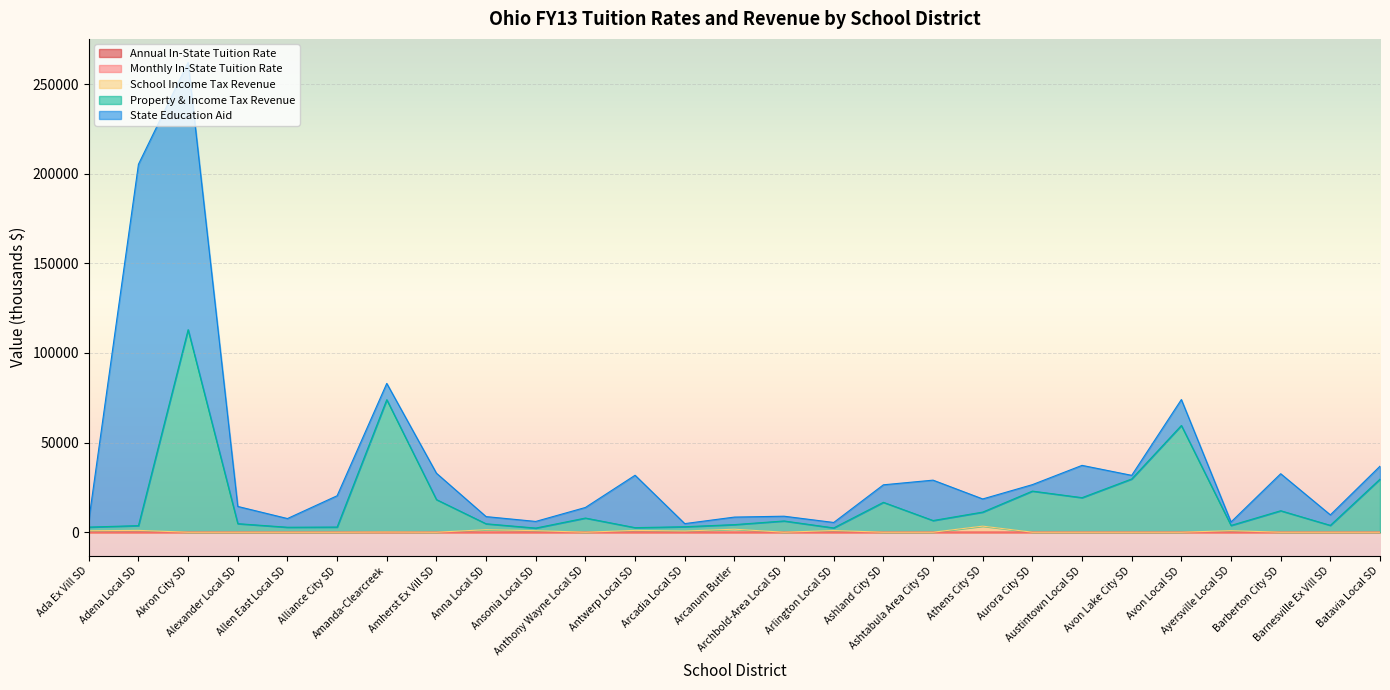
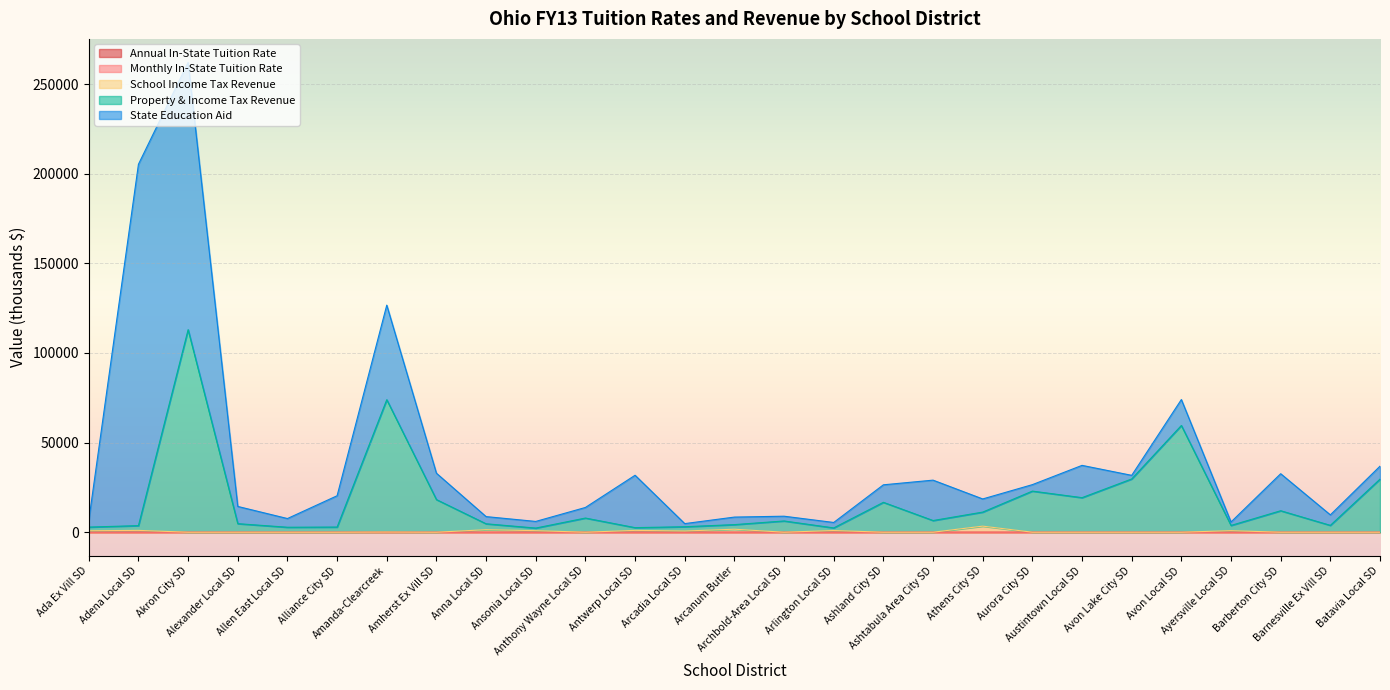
  {
    "Monthly In-State Tuition Rate": {
      "Arcanum Butler": 0,
      "Athens City SD": 0
    },
    "School Income Tax Revenue": {
      "Arcanum Butler": 2000,
      "Athens City SD": 3000
    },
    "Property & Income Tax Revenue": {
      "Ada Ex Vill SD": 2000,
      "Adena Local SD": 3000,
      "Akron City SD": 113000,
      "Alexander Local SD": 5000,
      "Allen East Local SD": 3000,
      "Alliance City SD": 3000,
      "Amanda-Clearcreek": 74000,
      "Amherst Ex Vill SD": 18000,
      "Anna Local SD": 3000,
      "Ansonia Local SD": 1000,
      "Anthony Wayne Local SD": 8000,
      "Antwerp Local SD": 2000,
      "Arcadia Local SD": 2000,
      "Arcanum Butler": 3000,
      "Archbold-Area Local SD": 6000,
      "Arlington Local SD": 1000,
      "Ashland City SD": 17000,
      "Ashtabula Area City SD": 7000,
      "Athens City SD": 8000,
      "Aurora City SD": 23000,
      "Austintown Local SD": 19000,
      "Avon Lake City SD": 30000,
      "Avon Local SD": 60000,
      "Ayersville Local SD": 3000,
      "Barberton City SD": 12000,
      "Barnesville Ex Vill SD": 4000,
      "Batavia Local SD": 30000
    },
    "State Education Aid": {
      "Ada Ex Vill SD": 4000,
      "Adena Local SD": 202000,
      "Alexander Local SD": 10000,
      "Allen East Local SD": 5000,
      "Alliance City SD": 17000,
-     "Amanda-Clearcreek": 9000,
+     "Amanda-Clearcreek": 53000,
      "Amherst Ex Vill SD": 15000,
      "Anna Local SD": 4000,
      "Ansonia Local SD": 4000,
      "Anthony Wayne Local SD": 6000,
      "Antwerp Local SD": 29000,
      "Arcadia Local SD": 2000,
      "Arcanum Butler": 4000,
      "Archbold-Area Local SD": 3000,
      "Arlington Local SD": 3000,
      "Ashland City SD": 10000,
      "Ashtabula Area City SD": 23000,
      "Athens City SD": 7000,
      "Aurora City SD": 4000,
      "Austintown Local SD": 18000,
      "Avon Lake City SD": 2000,
      "Avon Local SD": 14000,
      "Ayersville Local SD": 2000,
      "Barberton City SD": 21000,
      "Barnesville Ex Vill SD": 6000,
      "Batavia Local SD": 7000
    }
  }
